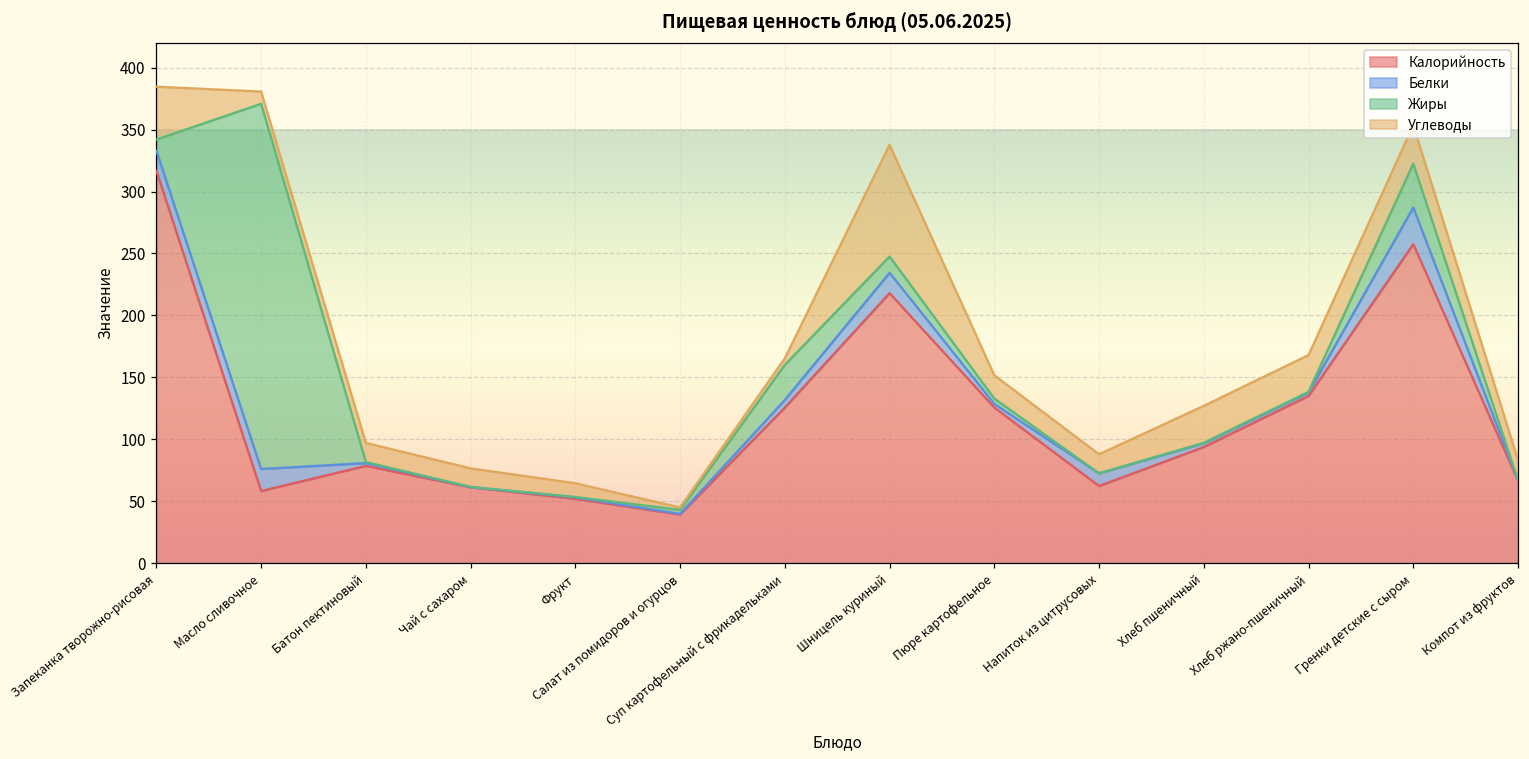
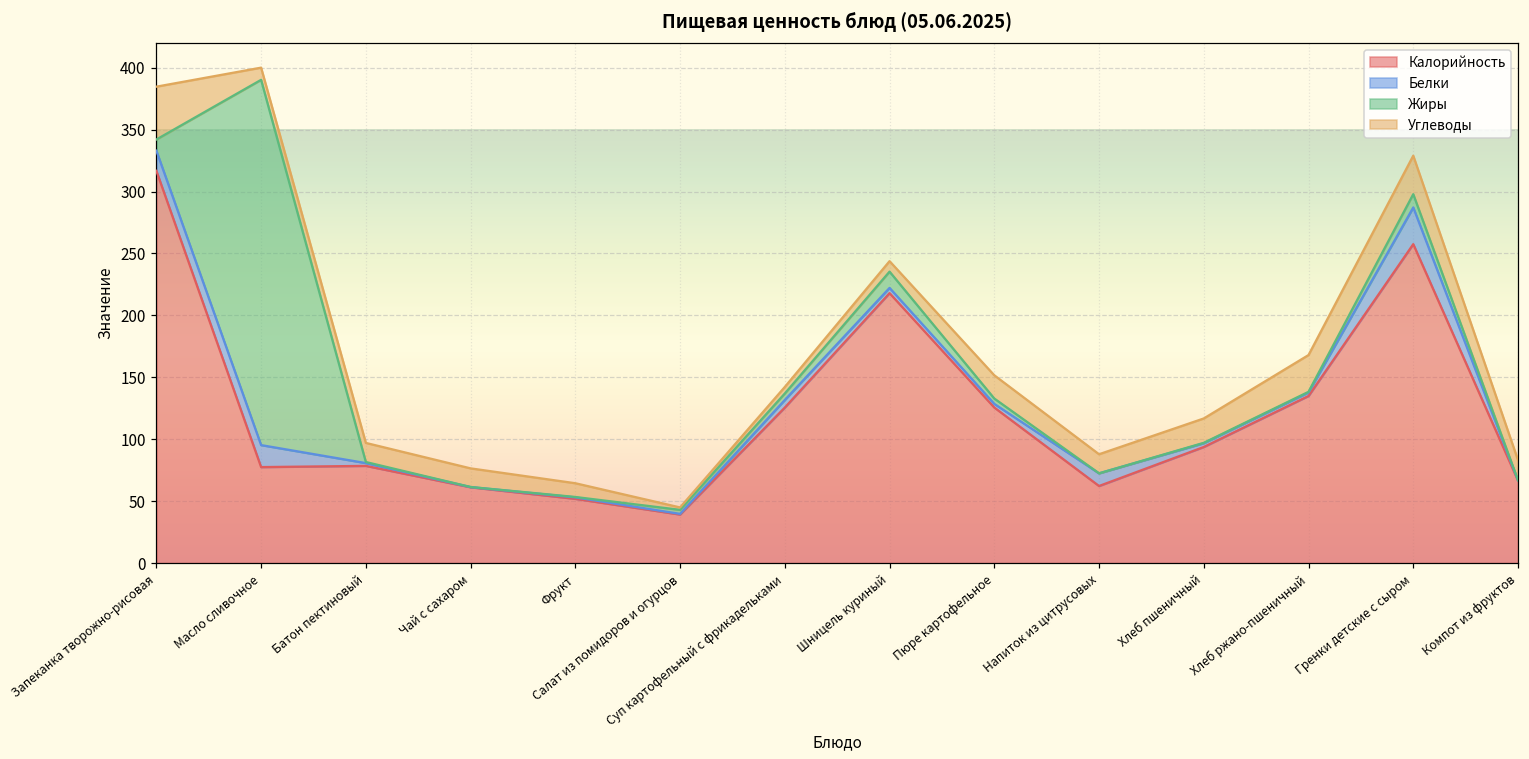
  {
    "Калорийность": {
      "Запеканка творожно-рисовая": 317,
-     "Масло сливочное": 58,
+     "Масло сливочное": 78,
      "Суп картофельный с фрикадельками": 126,
      "Шницель куриный": 218,
      "Пюре картофельное": 126,
      "Напиток из цитрусовых": 62,
      "Хлеб пшеничный": 94,
      "Хлеб ржано-пшеничный": 135,
      "Гренки детские с сыром": 258
    },
    "Белки": {
      "Запеканка творожно-рисовая": 16,
      "Масло сливочное": 18,
      "Суп картофельный с фрикадельками": 6,
-     "Шницель куриный": 16,
+     "Шницель куриный": 4,
      "Пюре картофельное": 3,
      "Гренки детские с сыром": 30
    },
    "Жиры": {
      "Запеканка творожно-рисовая": 9,
      "Масло сливочное": 295,
-     "Суп картофельный с фрикадельками": 28,
+     "Суп картофельный с фрикадельками": 5,
      "Шницель куриный": 13,
      "Пюре картофельное": 4,
-     "Гренки детские с сыром": 35
+     "Гренки детские с сыром": 11
    },
    "Углеводы": {
      "Запеканка творожно-рисовая": 43,
      "Масло сливочное": 10,
      "Батон пектиновый": 15,
      "Чай с сахаром": 15,
      "Фрукт": 11,
      "Суп картофельный с фрикадельками": 5,
-     "Шницель куриный": 90,
+     "Шницель куриный": 8,
      "Пюре картофельное": 19,
      "Напиток из цитрусовых": 15,
-     "Хлеб пшеничный": 30,
+     "Хлеб пшеничный": 20,
      "Хлеб ржано-пшеничный": 30,
      "Компот из фруктов": 16
    }
  }
